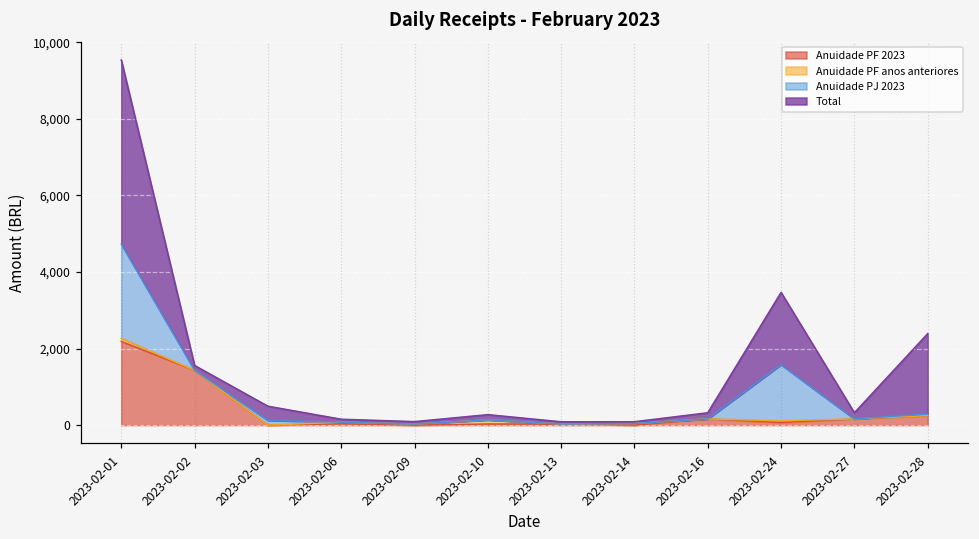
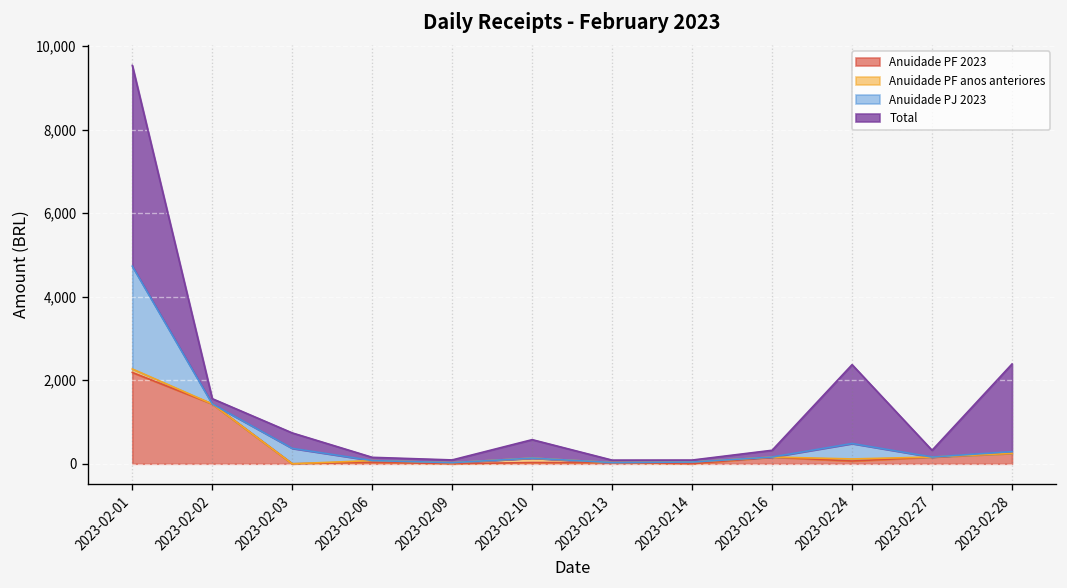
  {
    "Anuidade PF 2023": {
      "2023-02-01": "2,200",
      "2023-02-10": "0"
    },
    "Anuidade PF anos anteriores": {
      "2023-02-01": "100"
    },
    "Anuidade PJ 2023": {
      "2023-02-01": "2,500",
-     "2023-02-03": "100",
-     "2023-02-24": "1,500"
+     "2023-02-03": "400",
+     "2023-02-24": "400"
    },
    "Total": {
      "2023-02-01": "4,800",
      "2023-02-02": "100",
      "2023-02-03": "400",
      "2023-02-06": "100",
-     "2023-02-10": "100",
+     "2023-02-10": "400",
      "2023-02-16": "200",
      "2023-02-24": "1,900",
      "2023-02-27": "200",
      "2023-02-28": "2,100"
    }
  }
